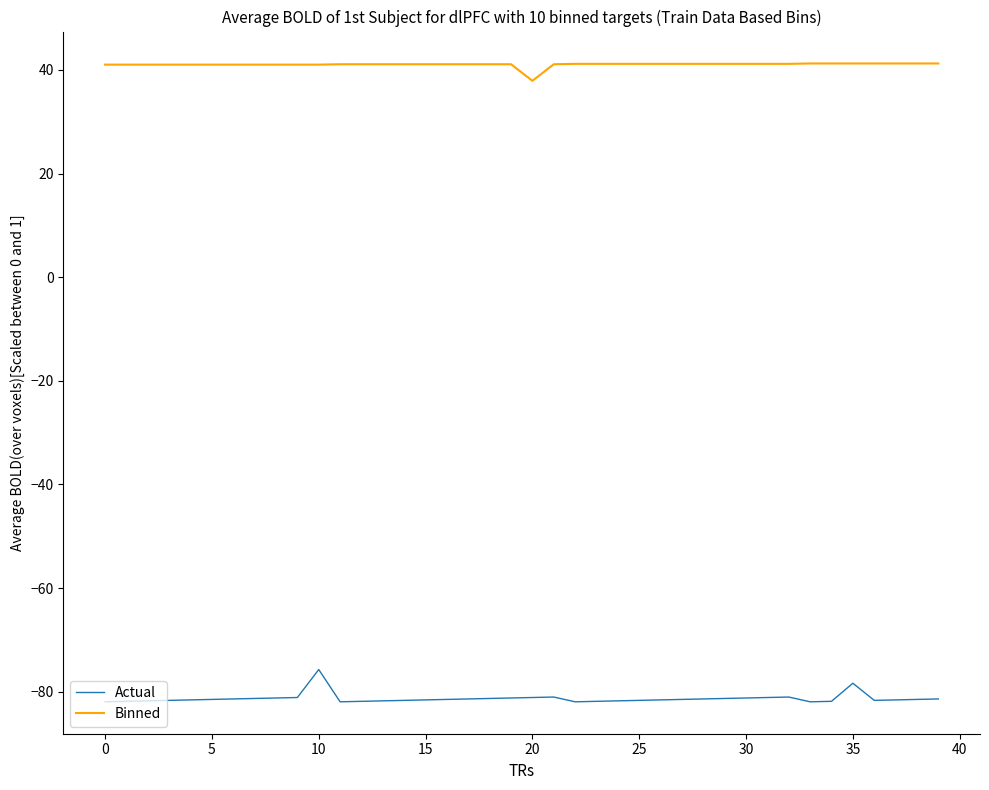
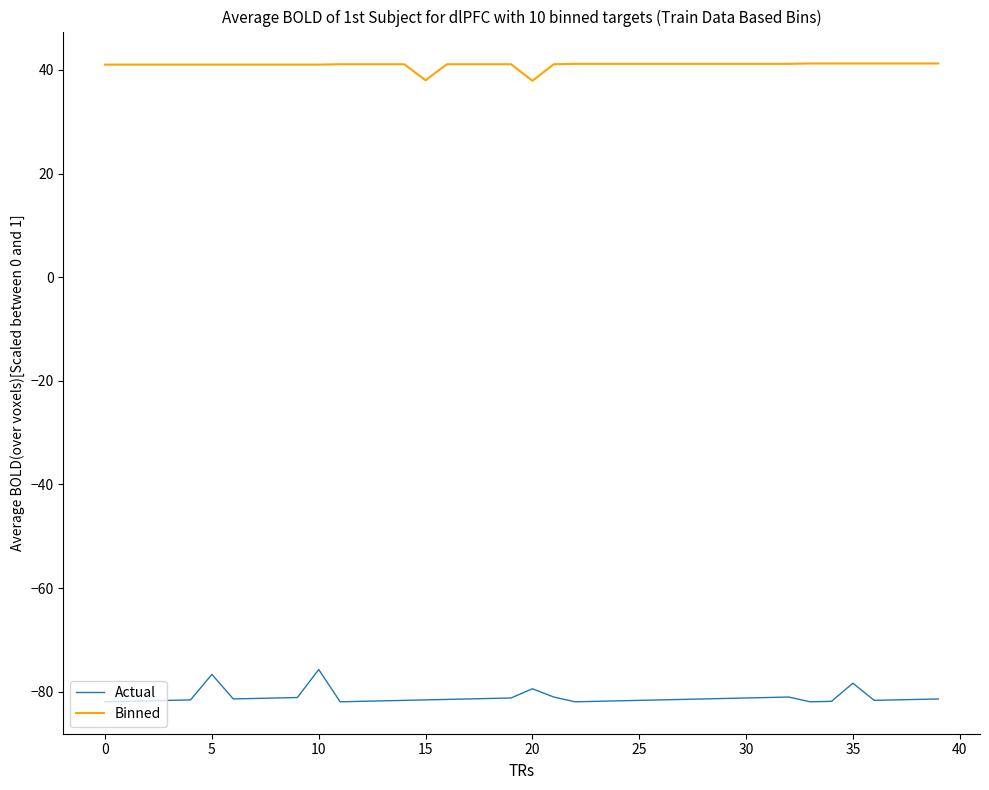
  {
    "Actual": {
-     "5": -81,
+     "5": -77,
      "10": -76,
      "15": -82,
-     "20": -81,
+     "20": -79,
      "25": -82,
      "30": -81,
      "35": -78
    },
    "Binned": {
      "0": 41,
      "5": 41,
      "10": 41,
-     "15": 41,
+     "15": 38,
      "20": 38,
      "25": 41,
      "30": 41,
      "35": 41
    }
  }
